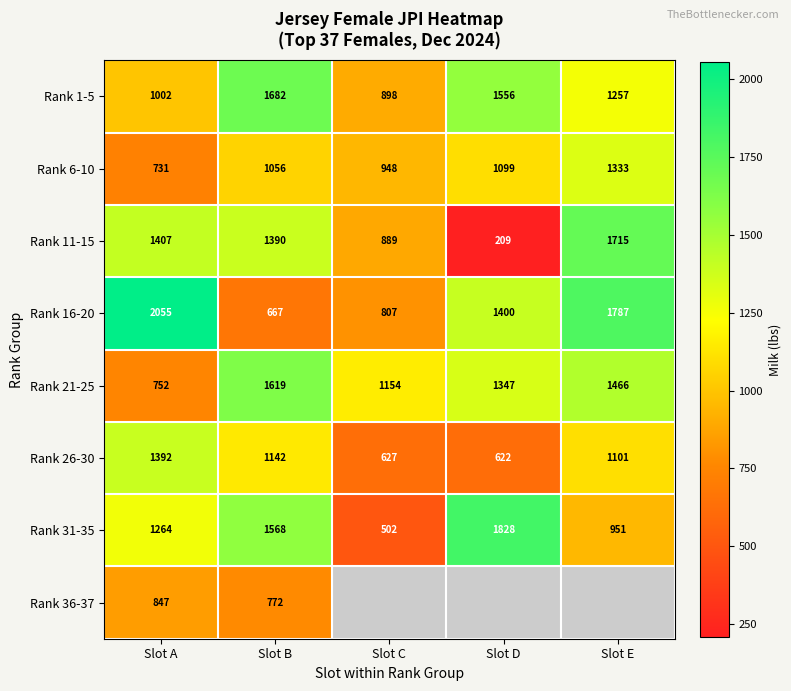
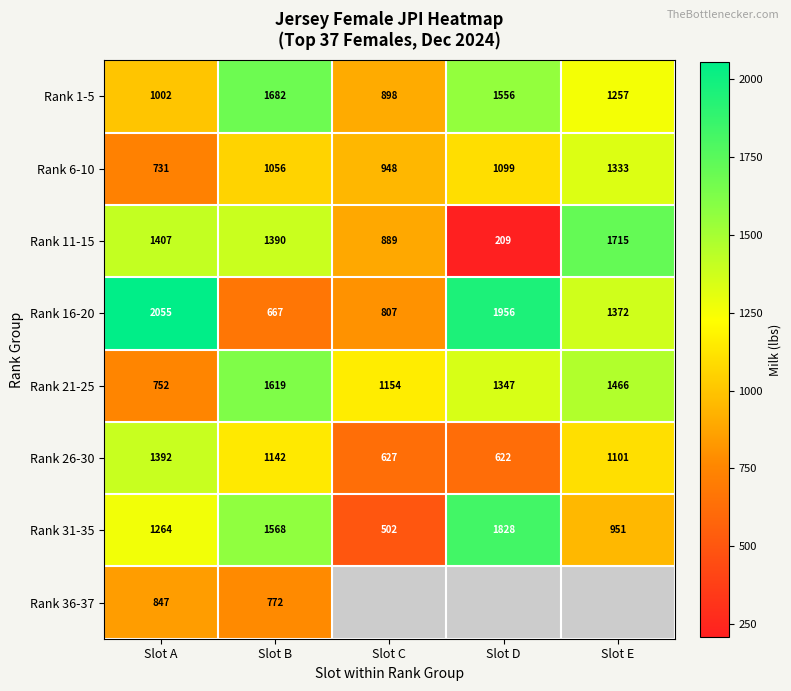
  {
    "Rank 1-5": {
      "Slot A": 1002,
      "Slot B": 1682,
      "Slot C": 898,
      "Slot D": 1556,
      "Slot E": 1257
    },
    "Rank 6-10": {
      "Slot A": 731,
      "Slot B": 1056,
      "Slot C": 948,
      "Slot D": 1099,
      "Slot E": 1333
    },
    "Rank 11-15": {
      "Slot A": 1407,
      "Slot B": 1390,
      "Slot C": 889,
      "Slot D": 209,
      "Slot E": 1715
    },
    "Rank 16-20": {
      "Slot A": 2055,
      "Slot B": 667,
      "Slot C": 807,
-     "Slot D": 1400,
-     "Slot E": 1787
+     "Slot D": 1956,
+     "Slot E": 1372
    },
    "Rank 21-25": {
      "Slot A": 752,
      "Slot B": 1619,
      "Slot C": 1154,
      "Slot D": 1347,
      "Slot E": 1466
    },
    "Rank 26-30": {
      "Slot A": 1392,
      "Slot B": 1142,
      "Slot C": 627,
      "Slot D": 622,
      "Slot E": 1101
    },
    "Rank 31-35": {
      "Slot A": 1264,
      "Slot B": 1568,
      "Slot C": 502,
      "Slot D": 1828,
      "Slot E": 951
    },
    "Rank 36-37": {
      "Slot A": 847,
      "Slot B": 772
    }
  }
